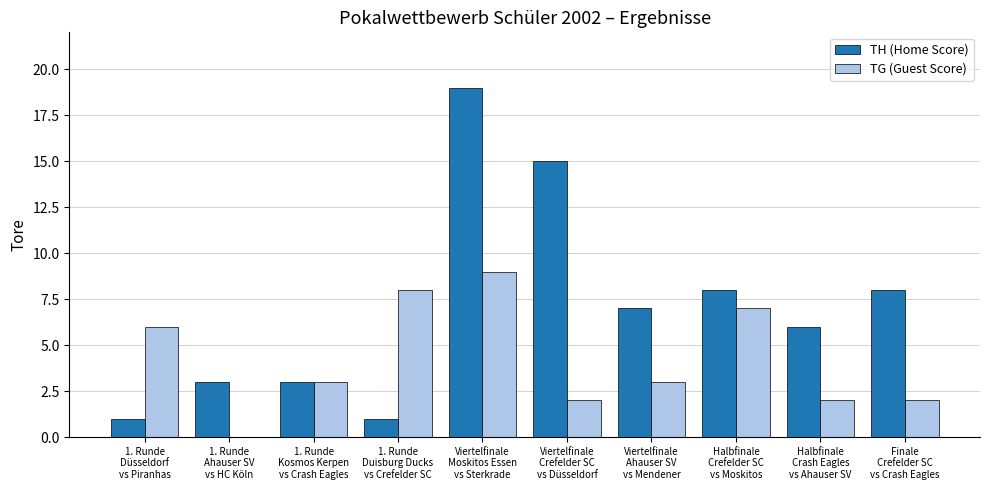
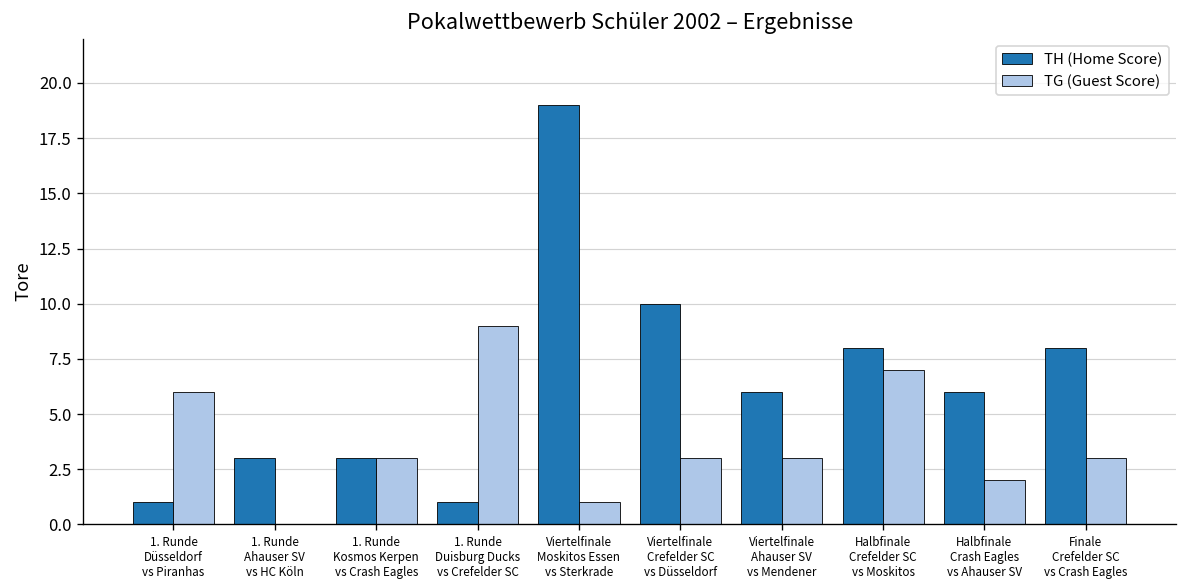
  {
    "TH (Home Score)": {
      "1. Runde Düsseldorf vs Piranhas": 1,
      "1. Runde Ahauser SV vs HC Köln": 3,
      "1. Runde Kosmos Kerpen vs Crash Eagles": 3,
      "1. Runde Duisburg Ducks vs Crefelder SC": 1,
      "Viertelfinale Moskitos Essen vs Sterkrade": 19,
-     "Viertelfinale Crefelder SC vs Düsseldorf": 15,
-     "Viertelfinale Ahauser SV vs Mendener": 7,
+     "Viertelfinale Crefelder SC vs Düsseldorf": 10,
+     "Viertelfinale Ahauser SV vs Mendener": 6,
      "Halbfinale Crefelder SC vs Moskitos": 8,
      "Halbfinale Crash Eagles vs Ahauser SV": 6,
      "Finale Crefelder SC vs Crash Eagles": 8
    },
    "TG (Guest Score)": {
      "1. Runde Düsseldorf vs Piranhas": 6,
      "1. Runde Ahauser SV vs HC Köln": 0,
      "1. Runde Kosmos Kerpen vs Crash Eagles": 3,
-     "1. Runde Duisburg Ducks vs Crefelder SC": 8,
-     "Viertelfinale Moskitos Essen vs Sterkrade": 9,
-     "Viertelfinale Crefelder SC vs Düsseldorf": 2,
+     "1. Runde Duisburg Ducks vs Crefelder SC": 9,
+     "Viertelfinale Moskitos Essen vs Sterkrade": 1,
+     "Viertelfinale Crefelder SC vs Düsseldorf": 3,
      "Viertelfinale Ahauser SV vs Mendener": 3,
      "Halbfinale Crefelder SC vs Moskitos": 7,
      "Halbfinale Crash Eagles vs Ahauser SV": 2,
-     "Finale Crefelder SC vs Crash Eagles": 2
+     "Finale Crefelder SC vs Crash Eagles": 3
    }
  }
